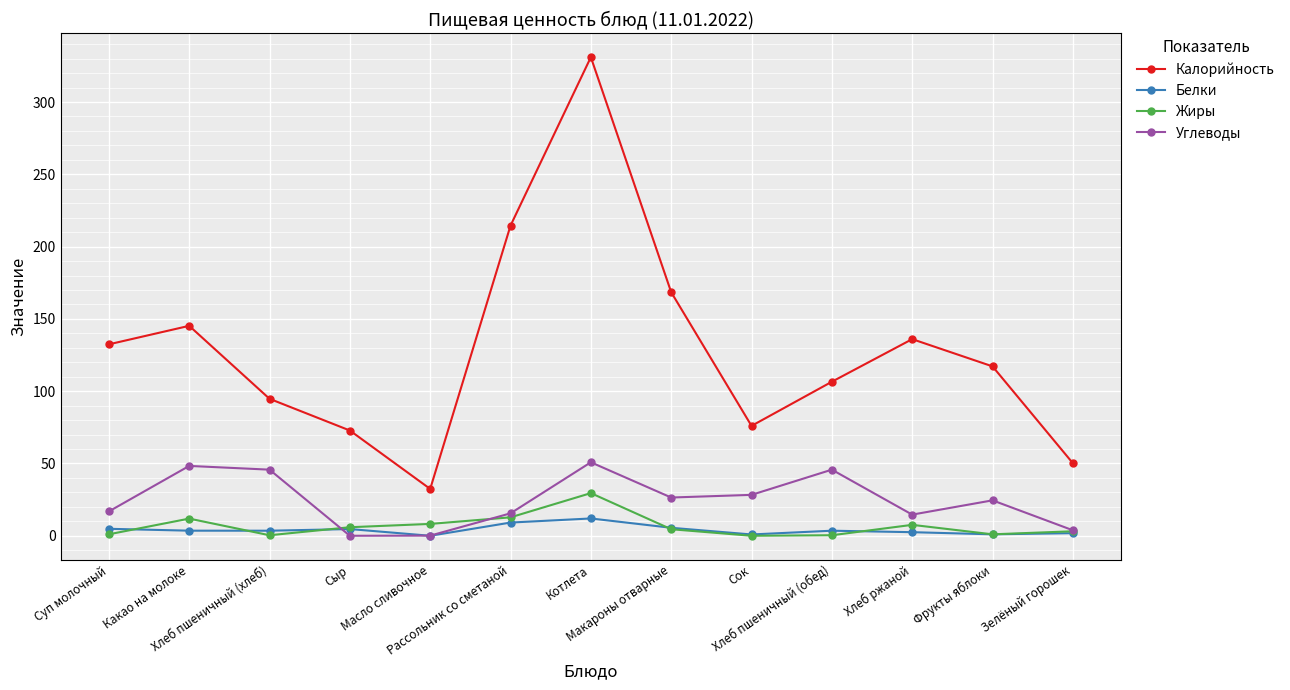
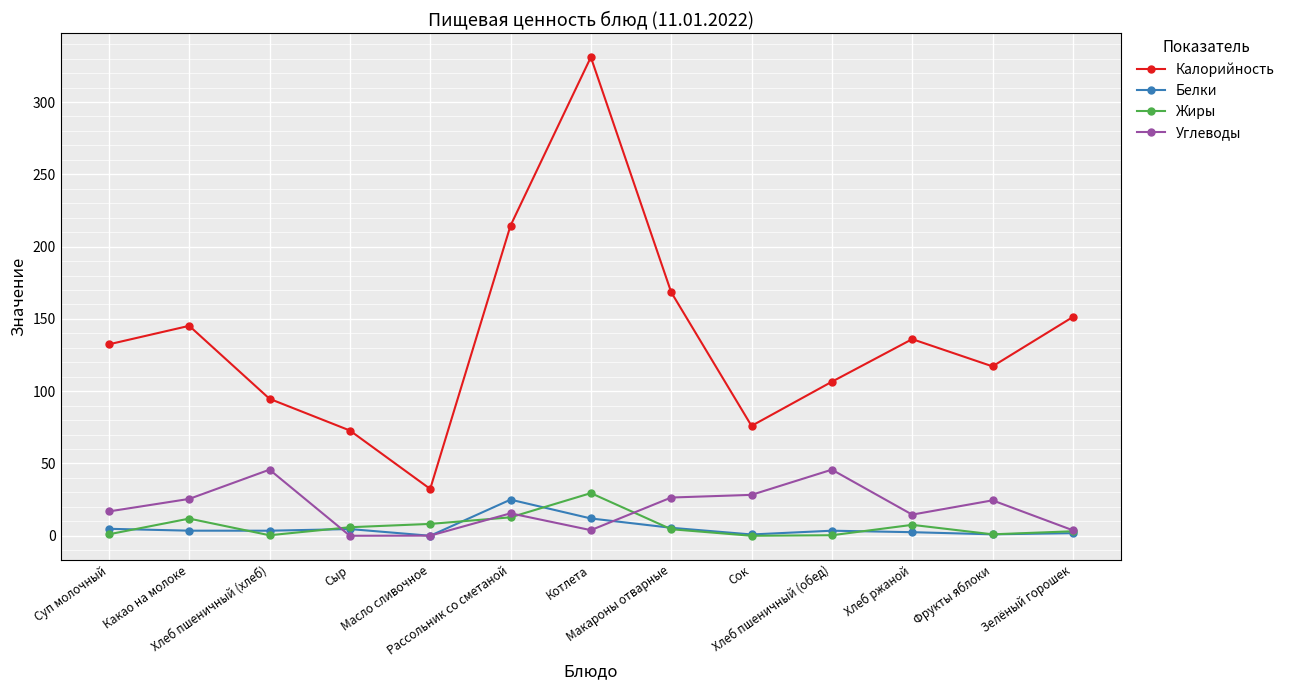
  {
    "Калорийность": {
      "Суп молочный": 132,
      "Какао на молоке": 145,
      "Хлеб пшеничный (хлеб)": 95,
      "Сыр": 73,
      "Масло сливочное": 32,
      "Рассольник со сметаной": 215,
      "Котлета": 331,
      "Макароны отварные": 168,
      "Сок": 76,
      "Хлеб пшеничный (обед)": 107,
      "Хлеб ржаной": 136,
      "Фрукты яблоки": 117,
-     "Зелёный горошек": 50
+     "Зелёный горошек": 151
    },
    "Белки": {
      "Суп молочный": 5,
      "Какао на молоке": 4,
      "Хлеб пшеничный (хлеб)": 4,
-     "Рассольник со сметаной": 9,
+     "Рассольник со сметаной": 25,
      "Котлета": 12,
      "Хлеб пшеничный (обед)": 4,
      "Хлеб ржаной": 2
    },
    "Жиры": {
      "Суп молочный": 1,
      "Какао на молоке": 12,
      "Хлеб пшеничный (хлеб)": 0,
      "Масло сливочное": 8,
      "Рассольник со сметаной": 13,
      "Котлета": 30,
      "Хлеб пшеничный (обед)": 0,
      "Хлеб ржаной": 8
    },
    "Углеводы": {
      "Суп молочный": 17,
-     "Какао на молоке": 48,
+     "Какао на молоке": 25,
      "Хлеб пшеничный (хлеб)": 46,
      "Сыр": 0,
      "Рассольник со сметаной": 16,
-     "Котлета": 51,
+     "Котлета": 4,
      "Макароны отварные": 26,
      "Сок": 28,
      "Хлеб пшеничный (обед)": 46,
      "Хлеб ржаной": 15,
      "Фрукты яблоки": 25
    }
  }
